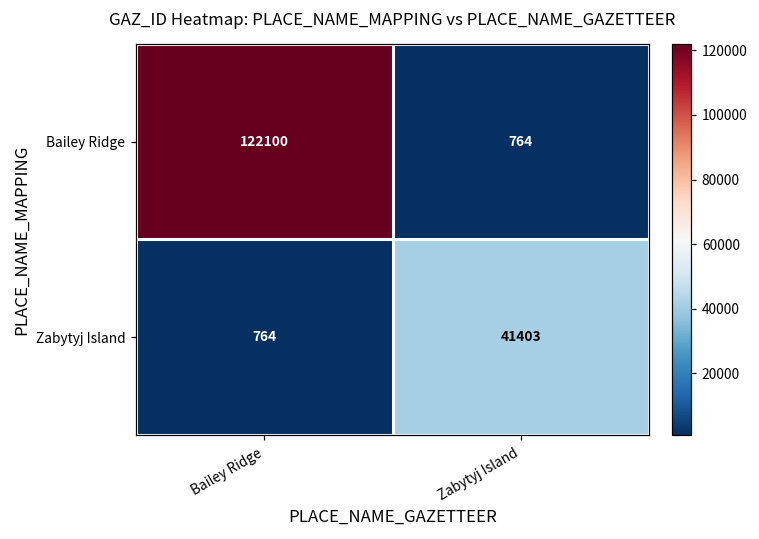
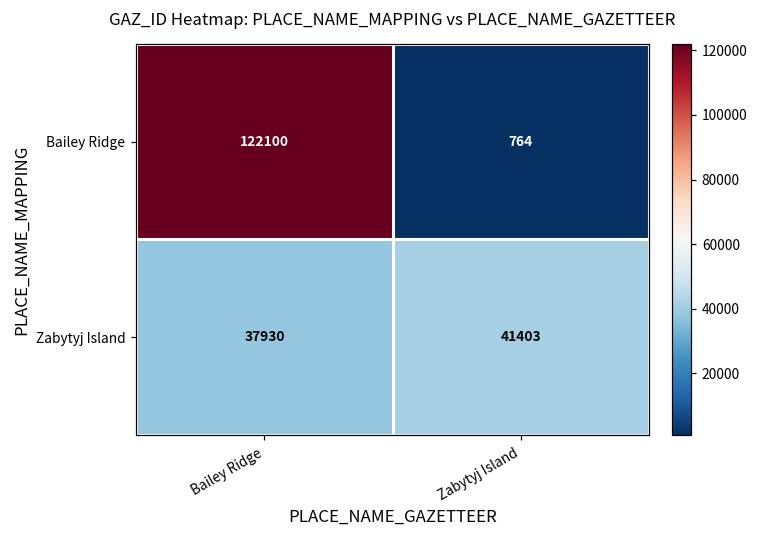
  {
    "Bailey Ridge": {
      "Bailey Ridge": 122100,
      "Zabytyj Island": 764
    },
    "Zabytyj Island": {
-     "Bailey Ridge": 764,
+     "Bailey Ridge": 37930,
      "Zabytyj Island": 41403
    }
  }
